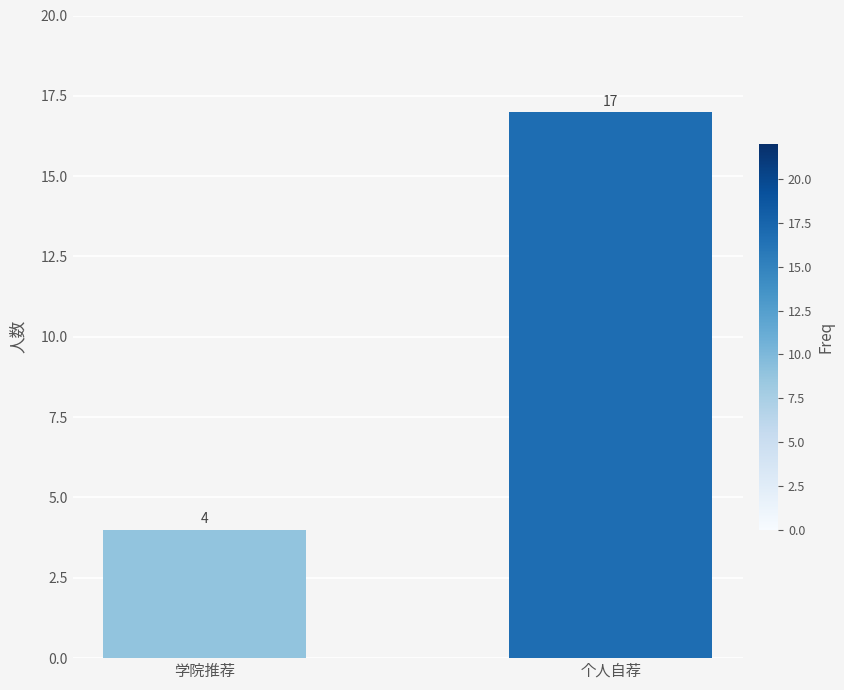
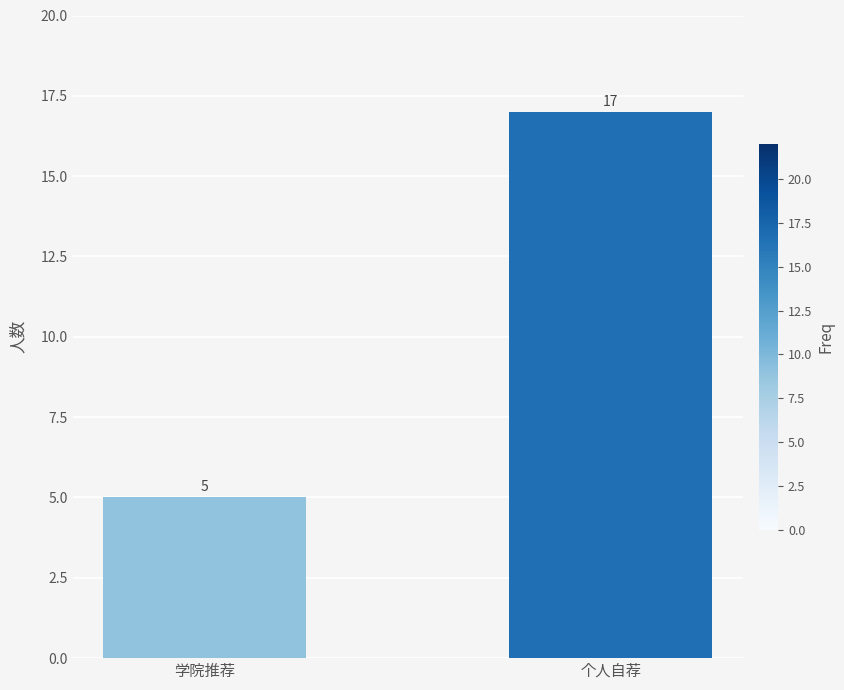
  {
-   "学院推荐": 4,
+   "学院推荐": 5,
    "个人自荐": 17
  }
